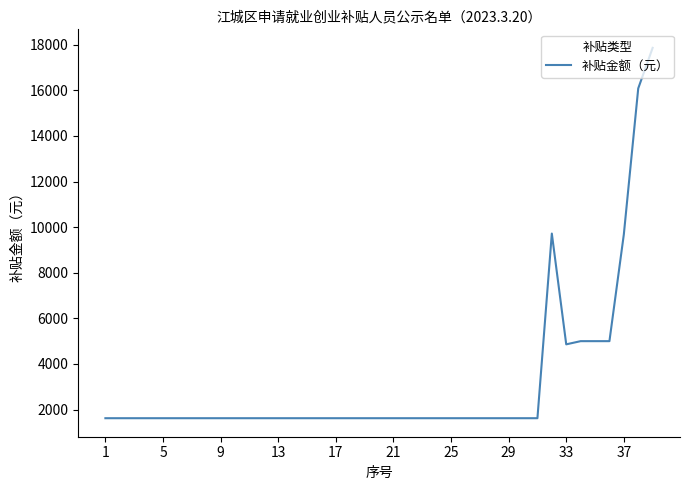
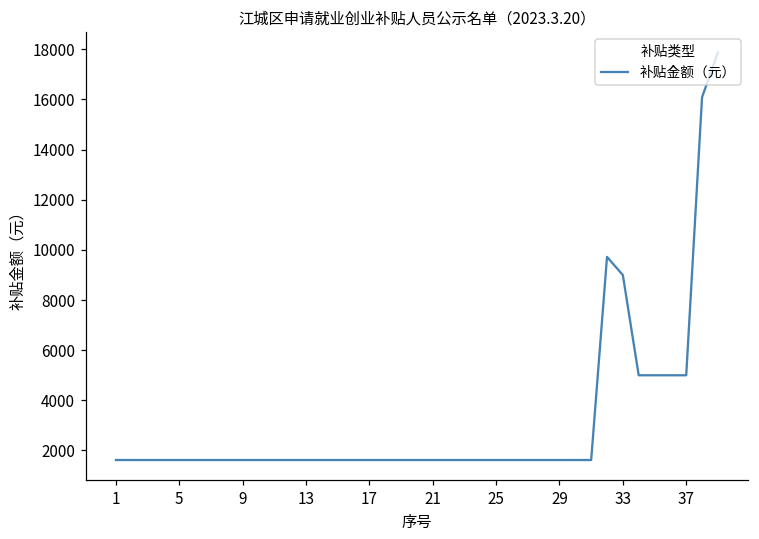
  {
    "1": 1600,
    "5": 1600,
    "9": 1600,
    "13": 1600,
    "17": 1600,
    "21": 1600,
    "25": 1600,
    "29": 1600,
-   "33": 4900,
-   "37": 9700
+   "33": 9000,
+   "37": 5000
  }
